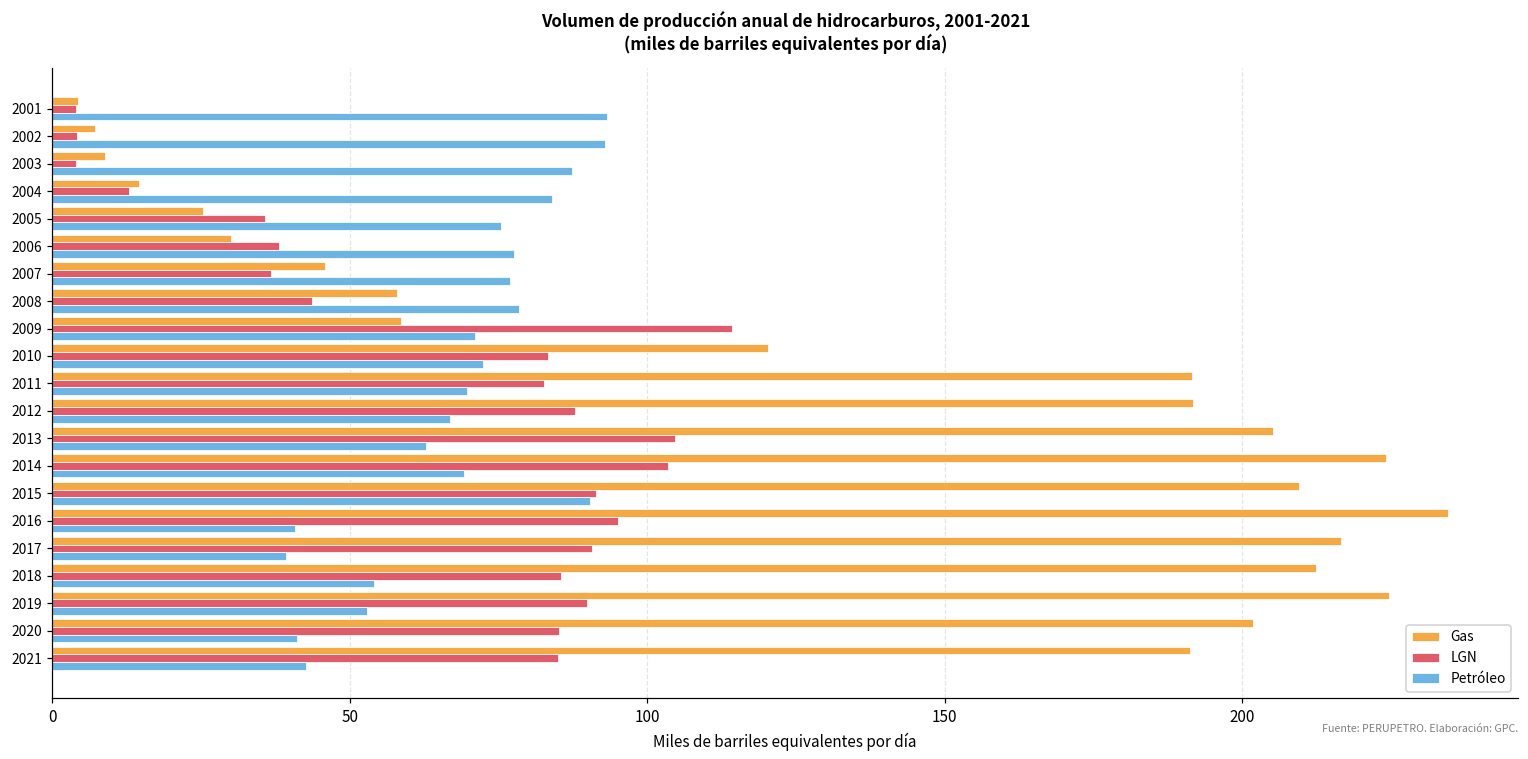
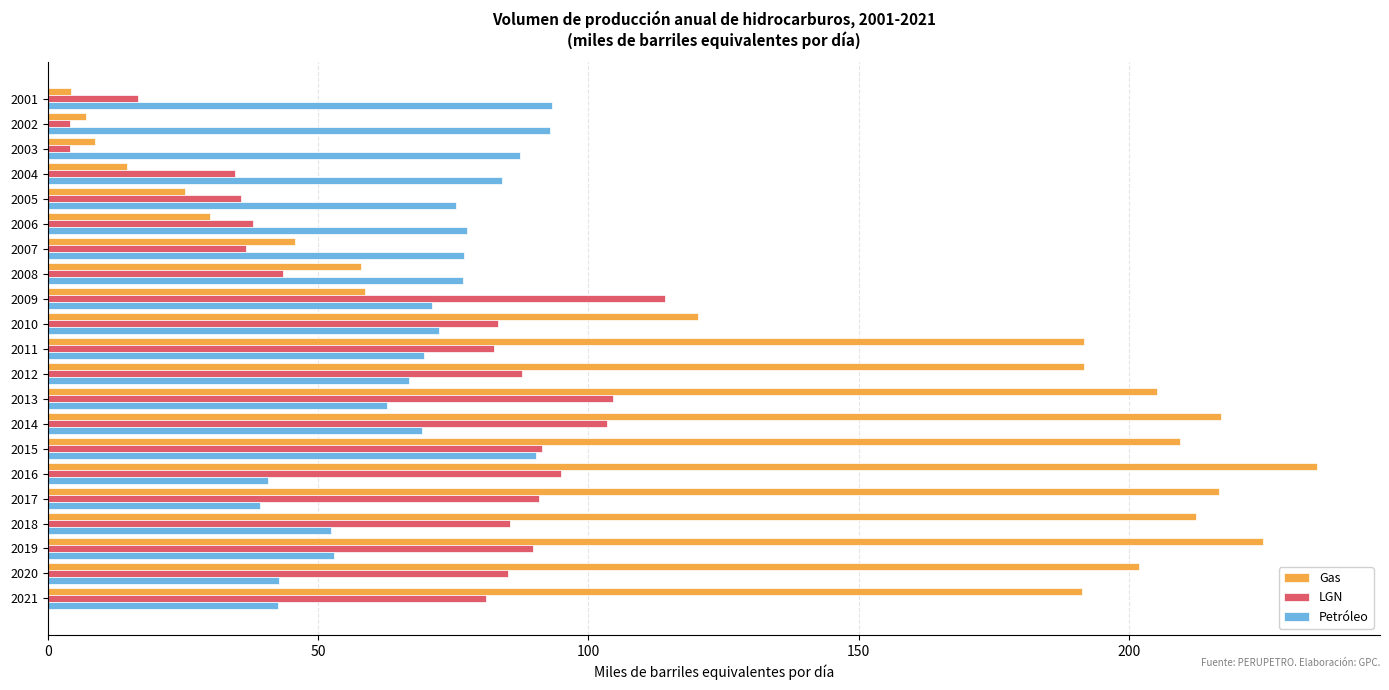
  {
    "Gas": {
      "2001": 4,
      "2002": 7,
      "2003": 9,
      "2004": 15,
      "2005": 25,
      "2006": 30,
      "2007": 46,
      "2008": 58,
      "2009": 59,
      "2010": 120,
      "2011": 192,
      "2012": 192,
      "2013": 205,
-     "2014": 224,
+     "2014": 217,
      "2015": 209,
      "2016": 235,
      "2017": 217,
      "2018": 212,
      "2019": 225,
      "2020": 202,
      "2021": 191
    },
    "LGN": {
-     "2001": 4,
+     "2001": 17,
      "2002": 4,
      "2003": 4,
-     "2004": 13,
+     "2004": 35,
      "2005": 36,
      "2006": 38,
      "2007": 37,
      "2008": 44,
      "2009": 114,
      "2010": 83,
      "2011": 83,
      "2012": 88,
      "2013": 105,
      "2014": 103,
      "2015": 91,
      "2016": 95,
      "2017": 91,
      "2018": 86,
      "2019": 90,
      "2020": 85,
-     "2021": 85
+     "2021": 81
    },
    "Petróleo": {
      "2001": 93,
      "2002": 93,
      "2003": 87,
      "2004": 84,
      "2005": 75,
      "2006": 78,
      "2007": 77,
-     "2008": 78,
+     "2008": 77,
      "2009": 71,
      "2010": 72,
      "2011": 70,
      "2012": 67,
      "2013": 63,
      "2014": 69,
      "2015": 90,
      "2016": 41,
      "2017": 39,
-     "2018": 54,
+     "2018": 52,
      "2019": 53,
-     "2020": 41,
+     "2020": 43,
      "2021": 43
    }
  }
